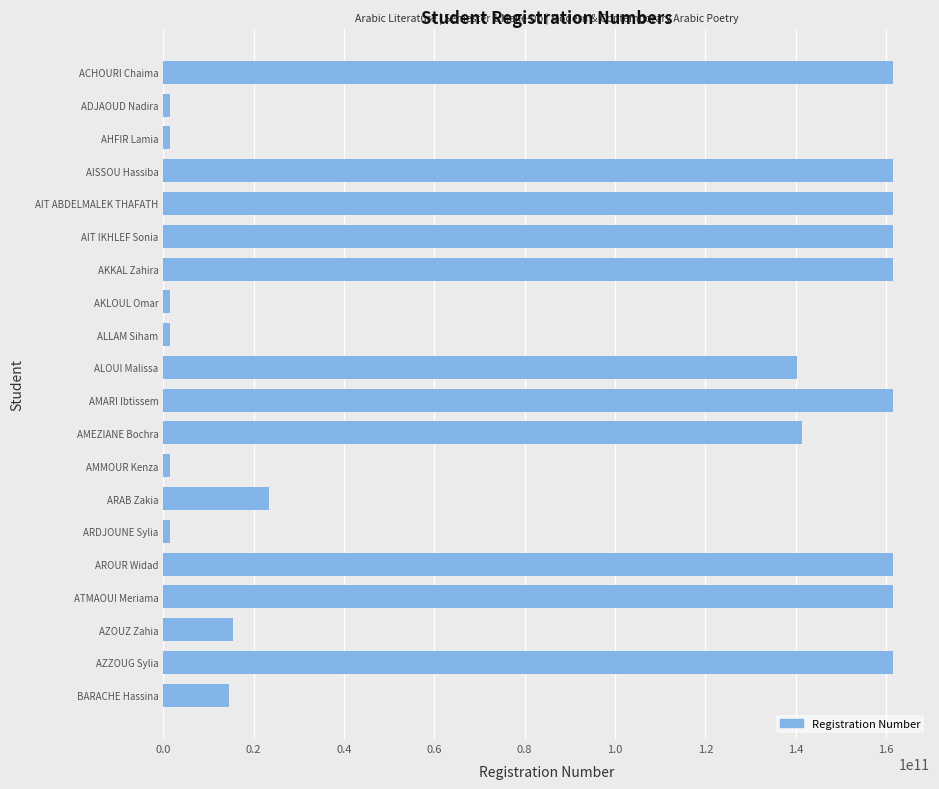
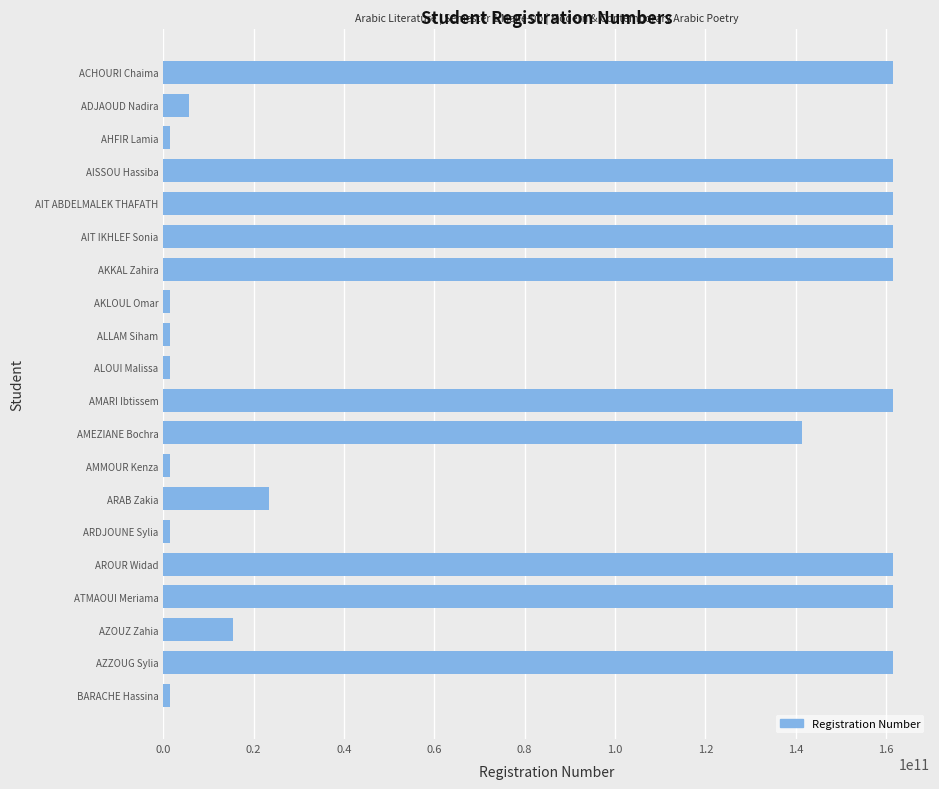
  {
    "ACHOURI Chaima": 162000000000,
-   "ADJAOUD Nadira": 1000000000,
+   "ADJAOUD Nadira": 6000000000,
    "AHFIR Lamia": 2000000000,
    "AISSOU Hassiba": 162000000000,
    "AIT ABDELMALEK THAFATH": 162000000000,
    "AIT IKHLEF Sonia": 162000000000,
    "AKKAL Zahira": 162000000000,
    "AKLOUL Omar": 2000000000,
    "ALLAM Siham": 2000000000,
-   "ALOUI Malissa": 140000000000,
+   "ALOUI Malissa": 2000000000,
    "AMARI Ibtissem": 162000000000,
    "AMEZIANE Bochra": 141000000000,
    "AMMOUR Kenza": 2000000000,
    "ARAB Zakia": 23000000000,
    "ARDJOUNE Sylia": 2000000000,
    "AROUR Widad": 162000000000,
    "ATMAOUI Meriama": 162000000000,
    "AZOUZ Zahia": 15000000000,
    "AZZOUG Sylia": 162000000000,
-   "BARACHE Hassina": 15000000000
+   "BARACHE Hassina": 1000000000
  }
